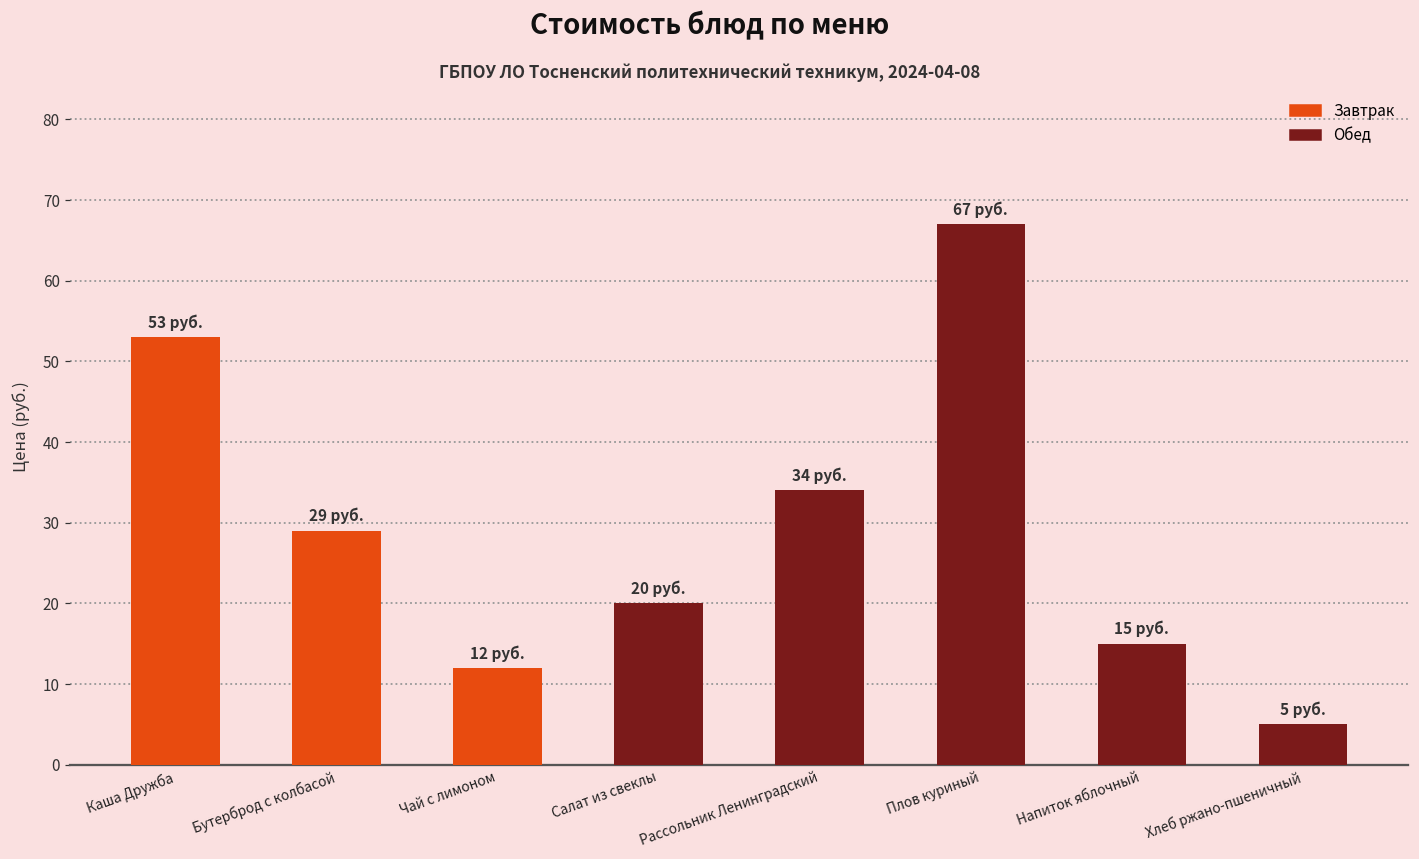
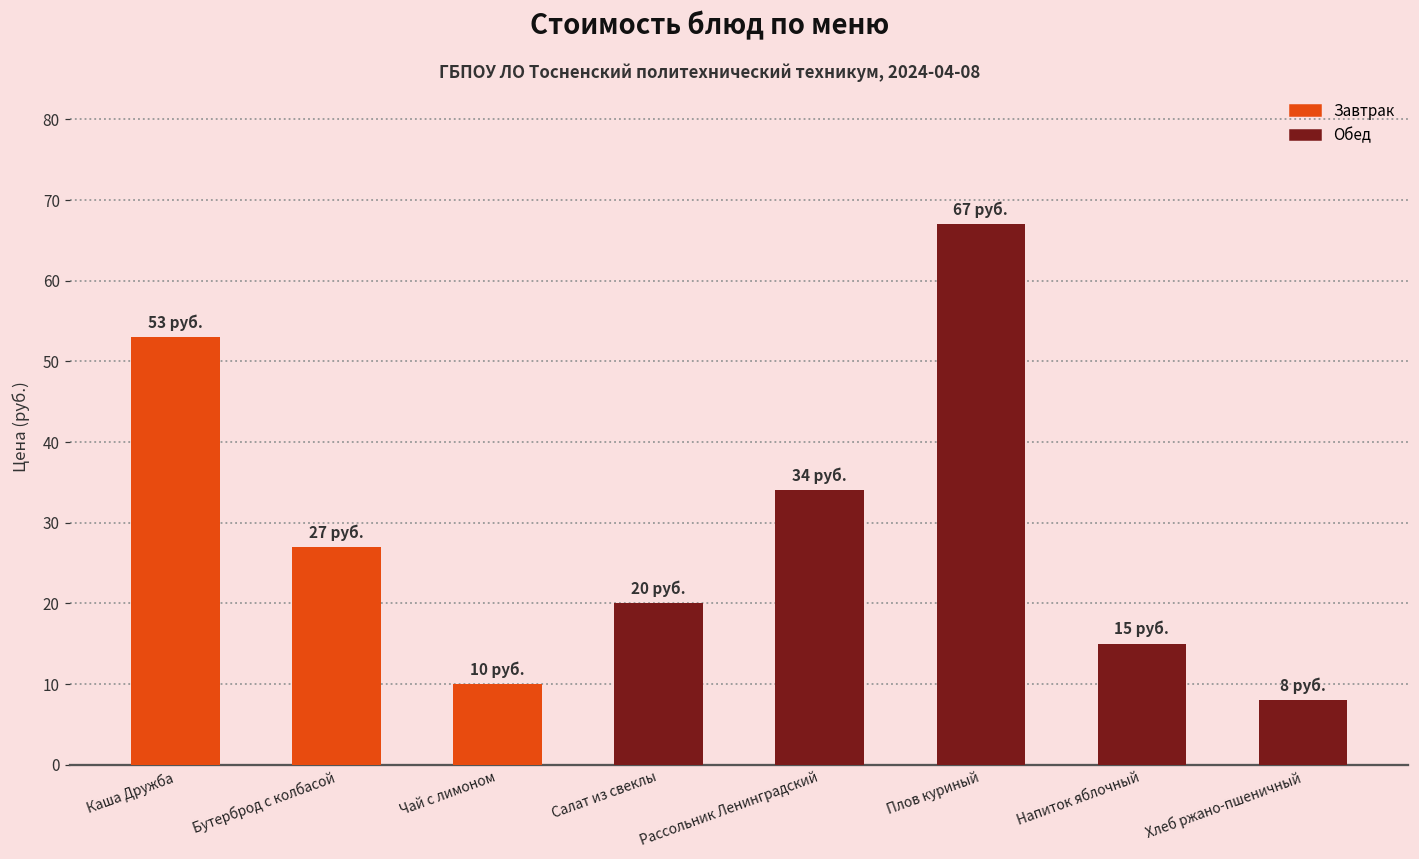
  {
    "Каша Дружба": 53,
-   "Бутерброд с колбасой": 29,
-   "Чай с лимоном": 12,
+   "Бутерброд с колбасой": 27,
+   "Чай с лимоном": 10,
    "Салат из свеклы": 20,
    "Рассольник Ленинградский": 34,
    "Плов куриный": 67,
    "Напиток яблочный": 15,
-   "Хлеб ржано-пшеничный": 5
+   "Хлеб ржано-пшеничный": 8
  }
